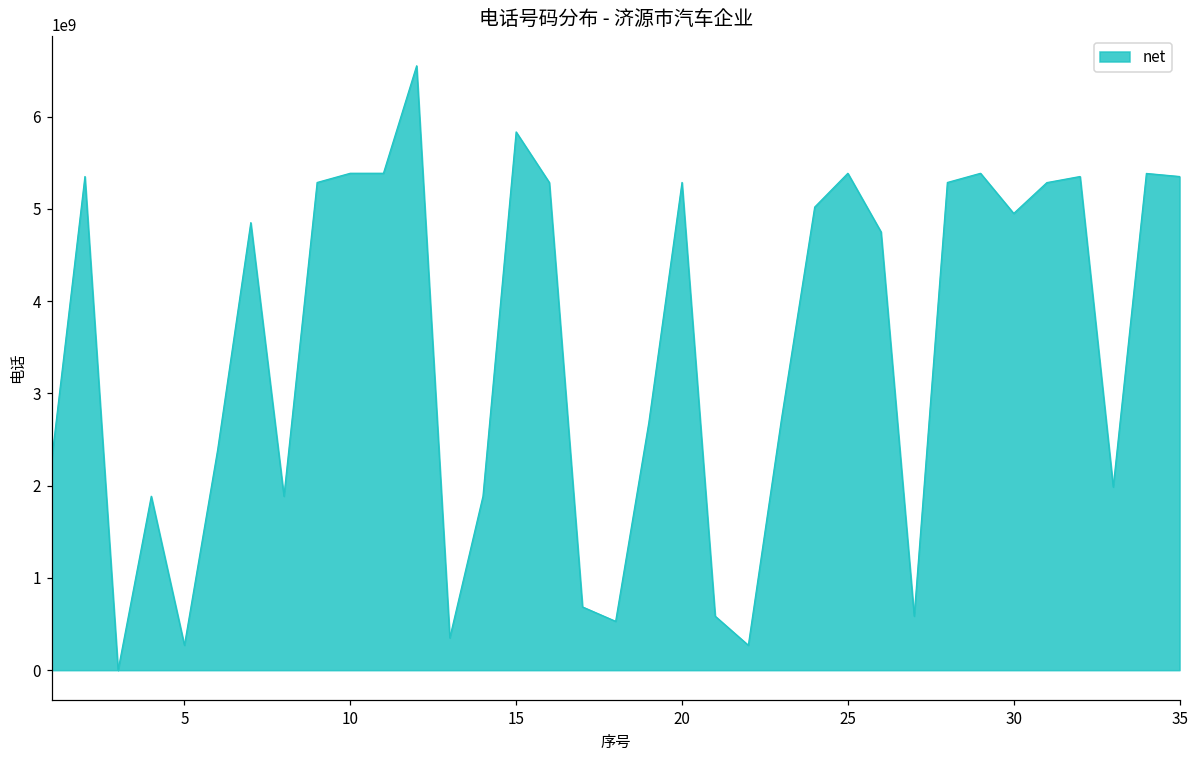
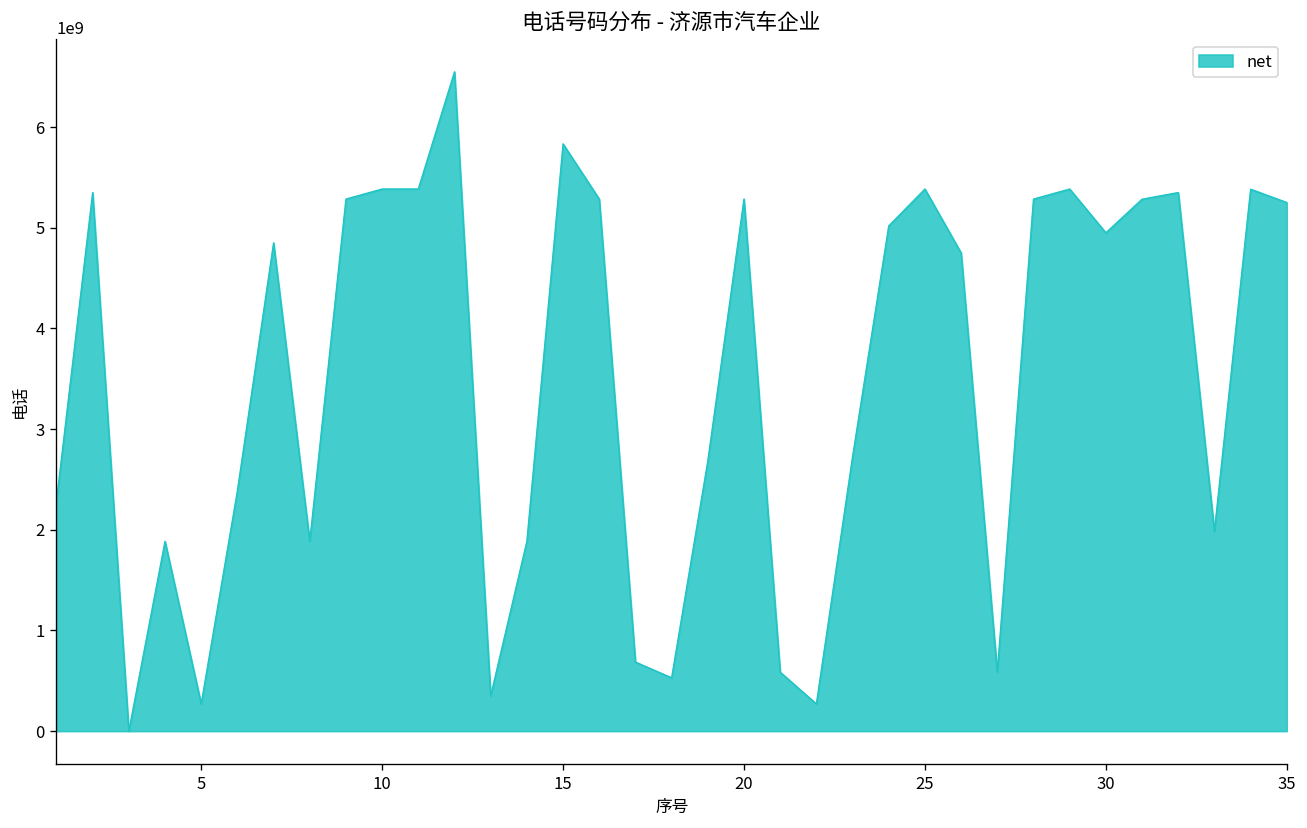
  {
    "5": 300000000,
    "10": 5400000000,
    "15": 5800000000,
    "20": 5300000000,
    "25": 5400000000,
    "30": 5000000000,
-   "35": 5400000000
+   "35": 5300000000
  }
